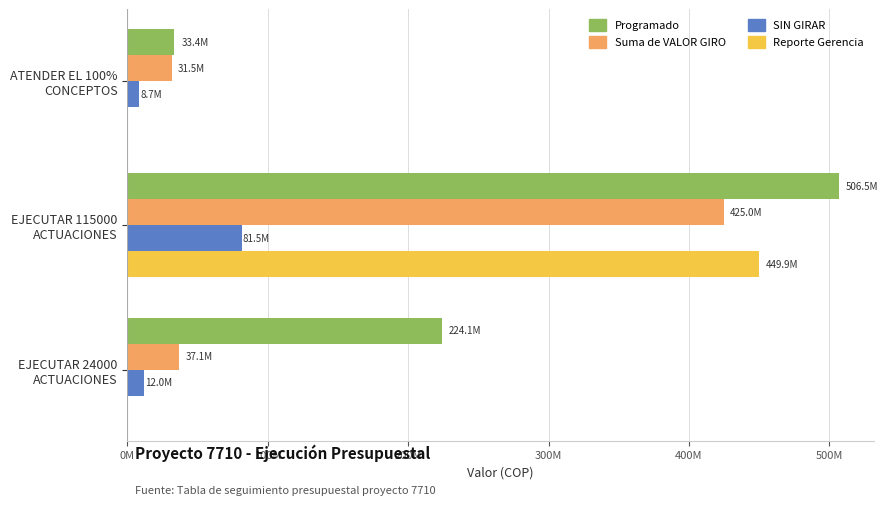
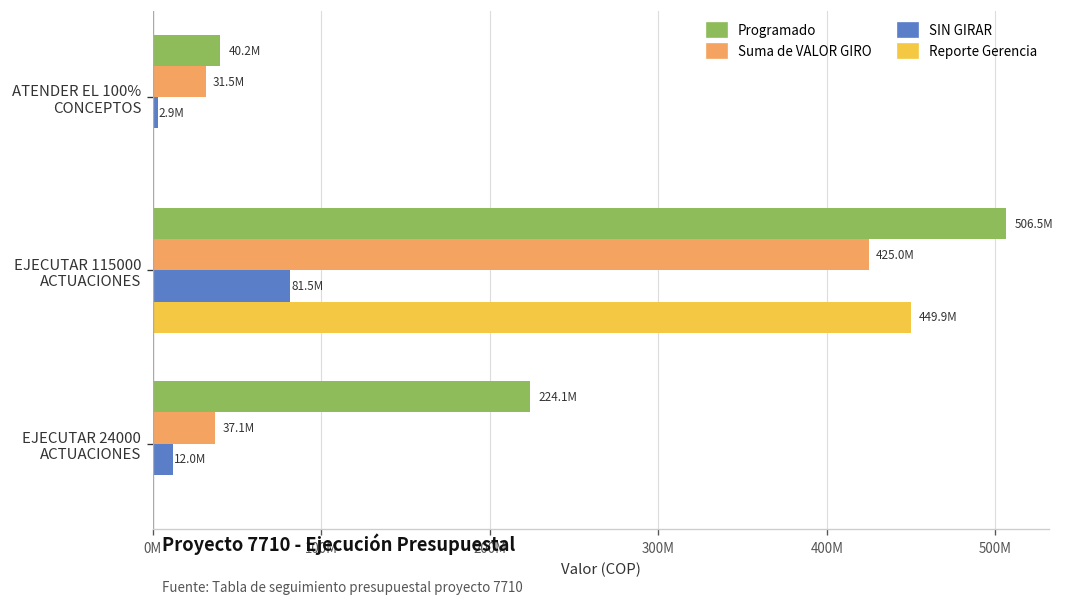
  {
    "Programado": {
-     "ATENDER EL 100% CONCEPTOS": "33.4M",
+     "ATENDER EL 100% CONCEPTOS": "40.2M",
      "EJECUTAR 115000 ACTUACIONES": "506.5M",
      "EJECUTAR 24000 ACTUACIONES": "224.1M"
    },
    "SIN GIRAR": {
-     "ATENDER EL 100% CONCEPTOS": "8.7M",
+     "ATENDER EL 100% CONCEPTOS": "2.9M",
      "EJECUTAR 115000 ACTUACIONES": "81.5M",
      "EJECUTAR 24000 ACTUACIONES": "12.0M"
    }
  }
